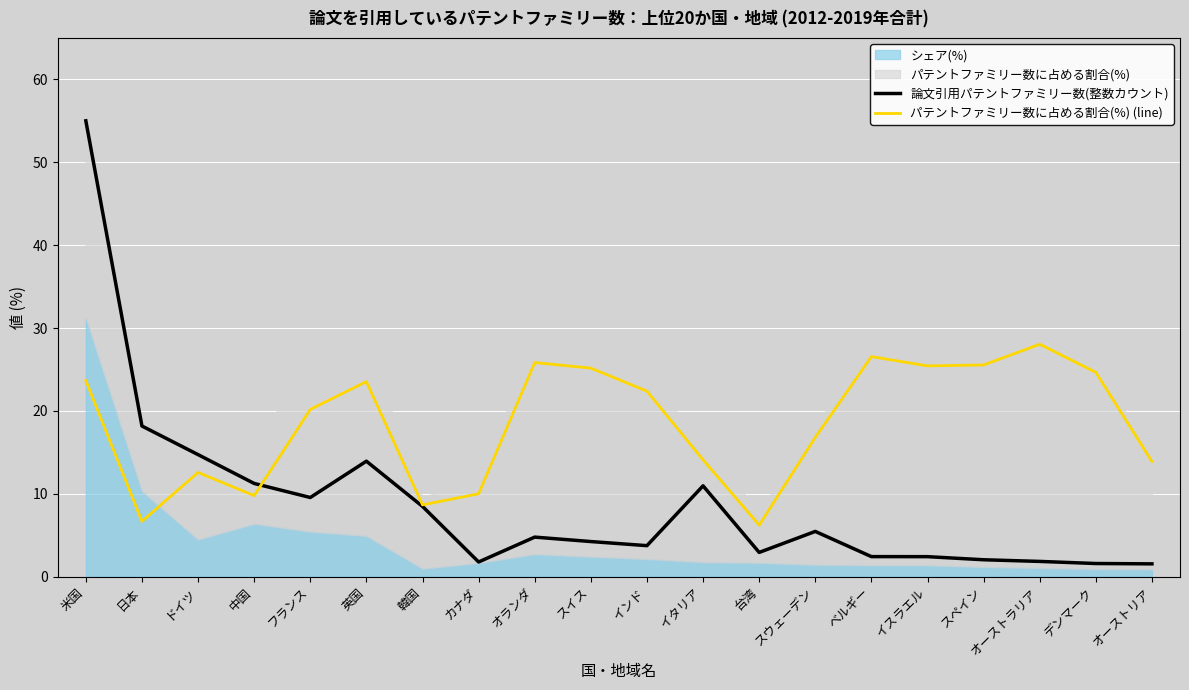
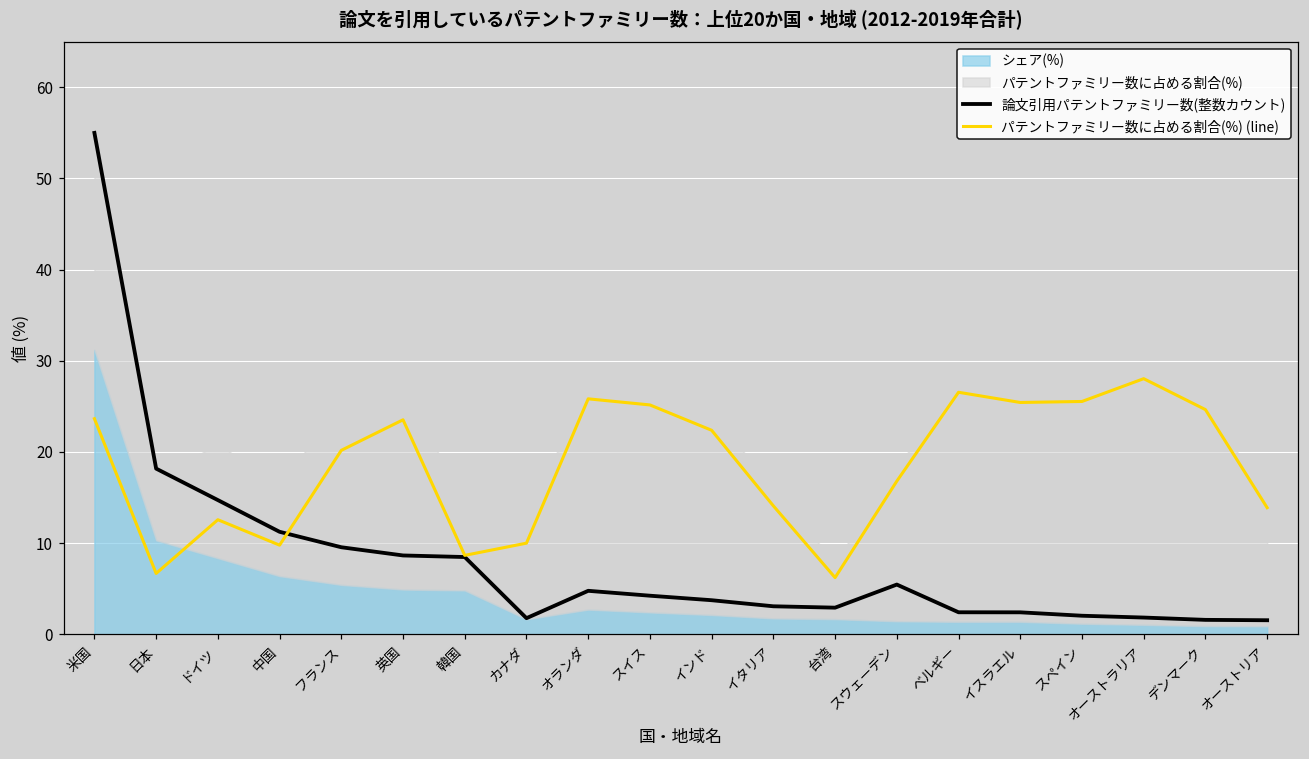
  {
    "論文引用パテントファミリー数(整数カウント)": {
      "日本": 18,
      "ドイツ": 15,
      "中国": 11,
      "フランス": 10,
-     "英国": 14,
+     "英国": 9,
      "オランダ": 5,
      "スイス": 4,
      "インド": 4,
-     "イタリア": 11,
+     "イタリア": 3,
      "台湾": 3,
      "スウェーデン": 5,
      "ベルギー": 2,
      "イスラエル": 2,
      "スペイン": 2,
      "オーストラリア": 2,
      "デンマーク": 2,
      "オーストリア": 2
    },
    "シェア(%)": {
-     "ドイツ": 4,
-     "韓国": 1
+     "ドイツ": 8,
+     "韓国": 5
    },
    "パテントファミリー数に占める割合(%) (line)": {
      "米国": 24,
      "日本": 7,
      "ドイツ": 13,
      "中国": 10,
      "フランス": 20,
      "英国": 24,
      "カナダ": 10,
      "オランダ": 26,
      "スイス": 25,
      "インド": 22,
      "イタリア": 14,
      "台湾": 6,
      "スウェーデン": 17,
      "ベルギー": 27,
      "イスラエル": 25,
      "スペイン": 26,
      "オーストラリア": 28,
      "デンマーク": 25,
      "オーストリア": 14
    },
    "パテントファミリー数に占める割合(%)": {
      "日本": 7,
      "ドイツ": 13,
      "中国": 10,
      "フランス": 20,
      "英国": 24,
      "韓国": 9,
      "カナダ": 10,
      "オランダ": 26,
      "スイス": 25,
      "インド": 22,
      "イタリア": 14,
      "台湾": 6,
      "スウェーデン": 17,
      "ベルギー": 27,
      "イスラエル": 25,
      "スペイン": 26,
      "オーストラリア": 28,
      "デンマーク": 25,
      "オーストリア": 14
    }
  }
